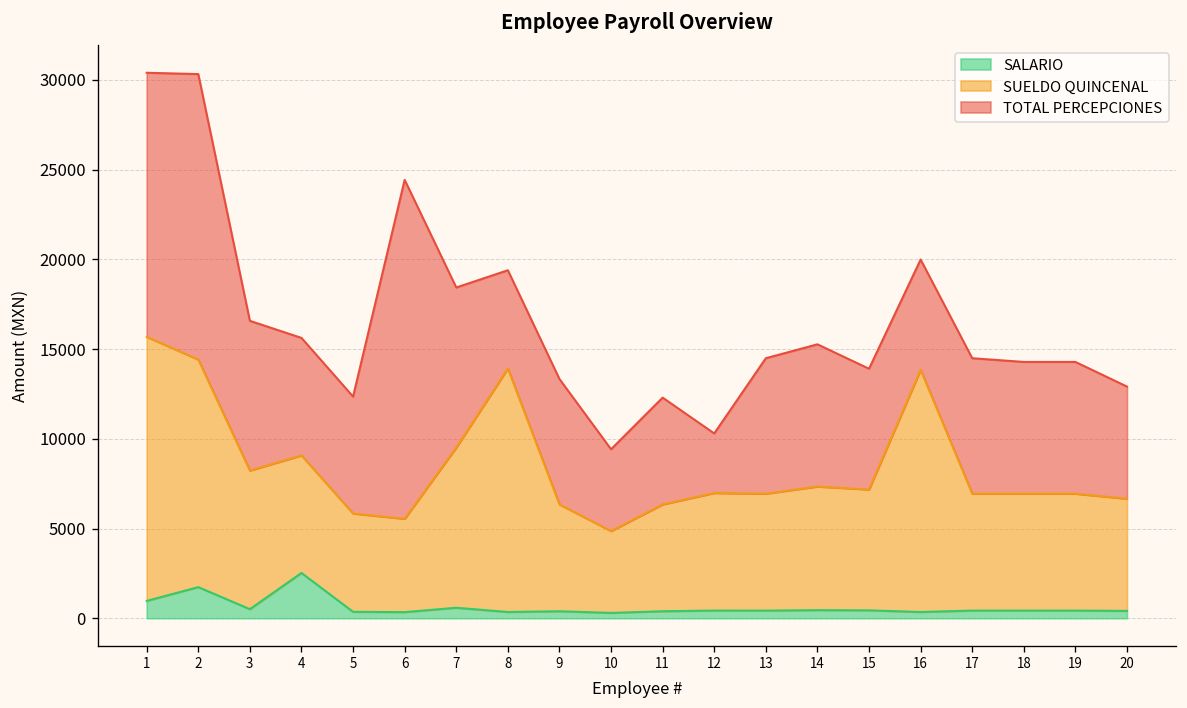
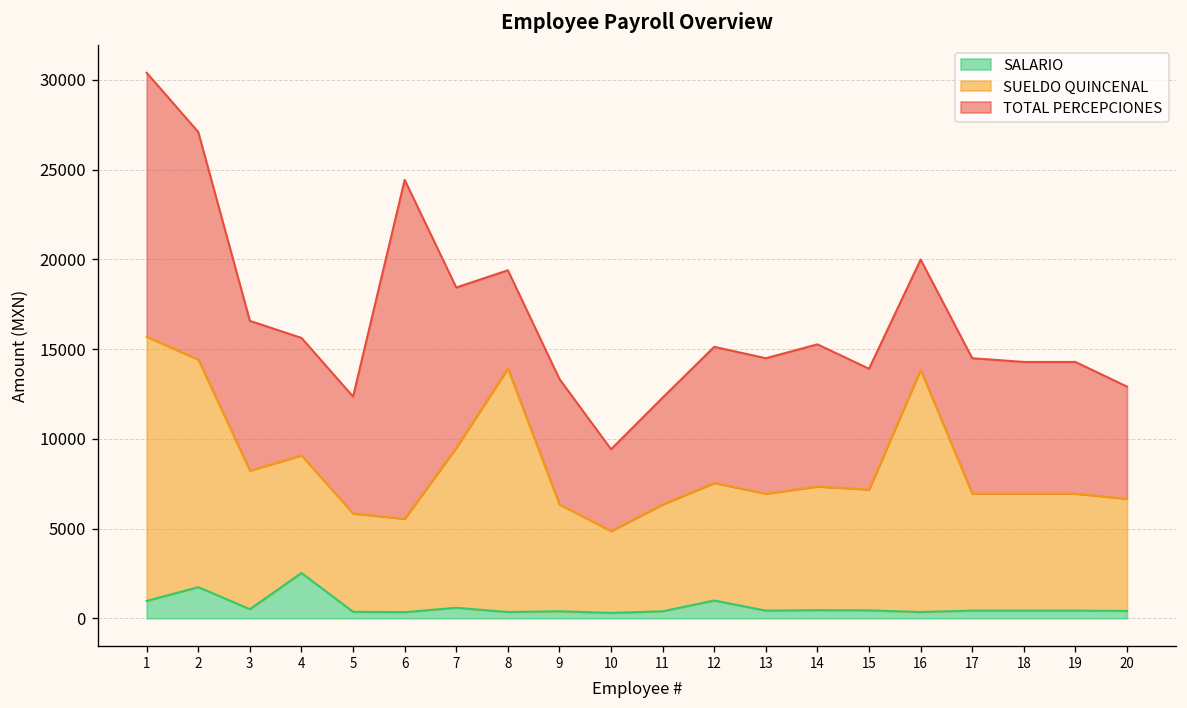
  {
    "SALARIO": {
      "1": 1000,
      "2": 1700,
      "3": 500,
      "4": 2500,
      "5": 400,
      "6": 300,
      "7": 600,
      "8": 400,
      "9": 400,
      "10": 300,
      "11": 400,
-     "12": 400,
+     "12": 1000,
      "13": 400,
      "14": 500,
      "15": 400,
      "16": 400,
      "17": 400,
      "18": 400,
      "19": 400,
      "20": 400
    },
    "SUELDO QUINCENAL": {
      "1": 14700,
      "2": 12700,
      "3": 7700,
      "4": 6500,
      "5": 5500,
      "6": 5200,
      "7": 8900,
      "8": 13600,
      "9": 6000,
      "10": 4600,
      "11": 6000,
      "12": 6500,
      "13": 6500,
      "14": 6900,
      "15": 6700,
      "16": 13500,
      "17": 6500,
      "18": 6500,
      "19": 6500,
      "20": 6300
    },
    "TOTAL PERCEPCIONES": {
      "1": 14700,
-     "2": 15900,
+     "2": 12700,
      "3": 8300,
      "4": 6500,
      "5": 6500,
      "6": 18900,
      "7": 8900,
      "8": 5500,
      "9": 7000,
      "10": 4600,
      "11": 6000,
-     "12": 3300,
+     "12": 7600,
      "13": 7600,
      "14": 7900,
      "15": 6700,
      "16": 6100,
      "17": 7600,
      "18": 7300,
      "19": 7300,
      "20": 6300
    }
  }
